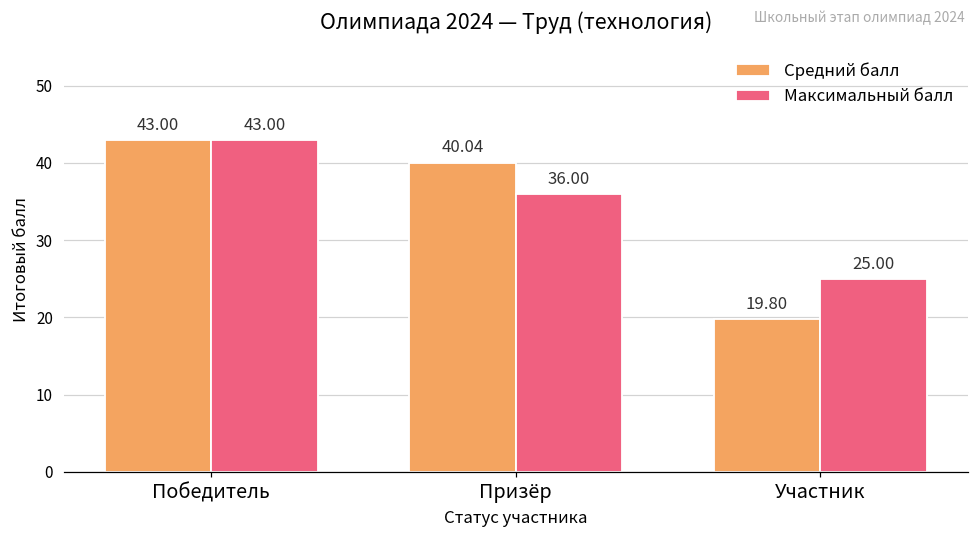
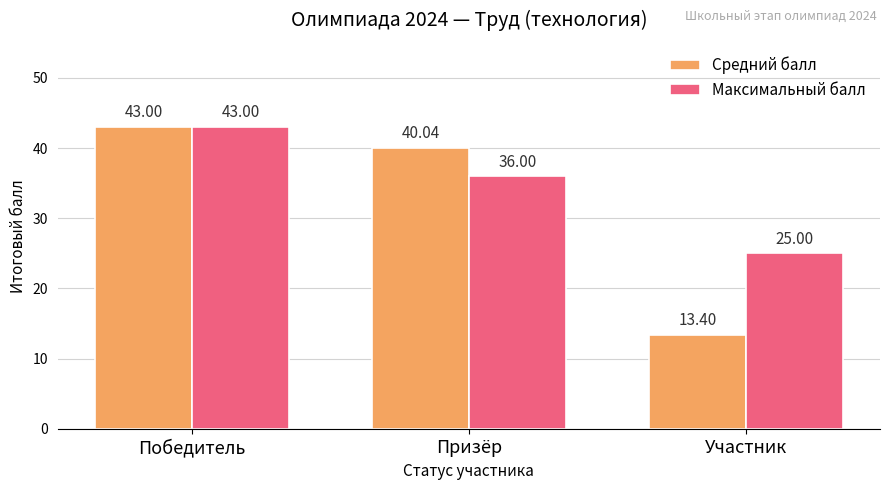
  {
    "Средний балл": {
      "Победитель": 43.00,
      "Призёр": 40.04,
-     "Участник": 19.80
+     "Участник": 13.40
    },
    "Максимальный балл": {
      "Победитель": 43.00,
      "Призёр": 36.00,
      "Участник": 25.00
    }
  }
